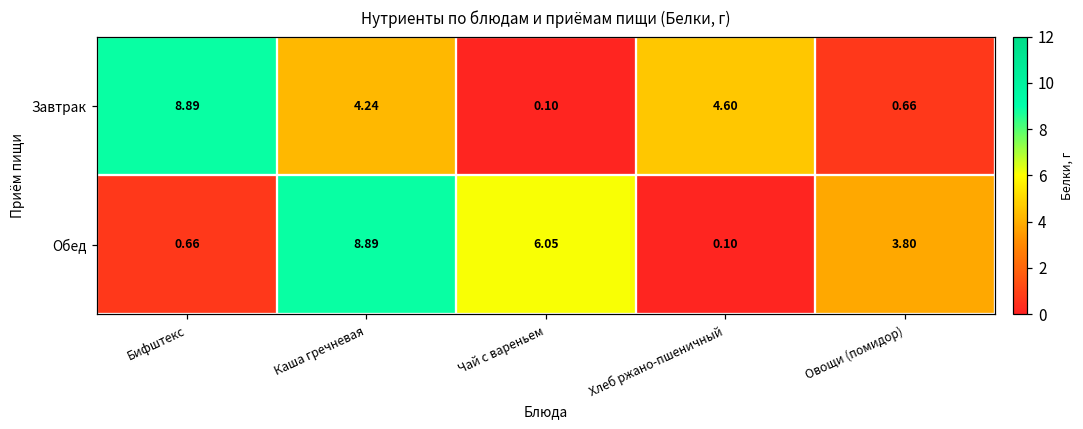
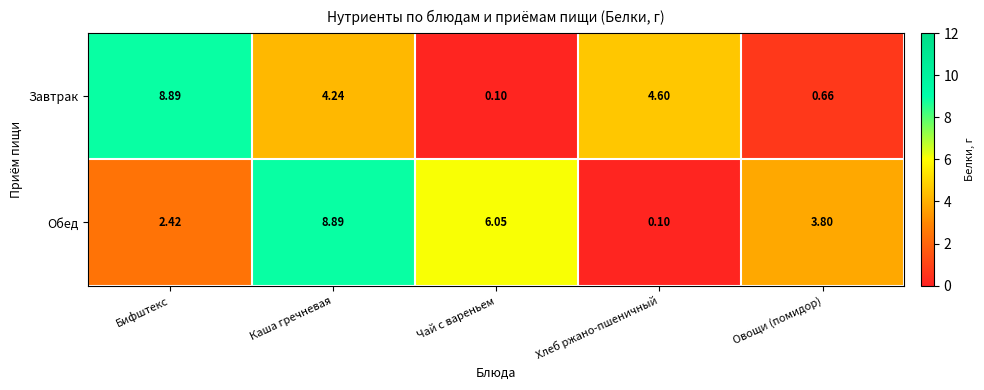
  {
    "Завтрак": {
      "Бифштекс": 8.89,
      "Каша гречневая": 4.24,
      "Чай с вареньем": 0.10,
      "Хлеб ржано-пшеничный": 4.60,
      "Овощи (помидор)": 0.66
    },
    "Обед": {
-     "Бифштекс": 0.66,
+     "Бифштекс": 2.42,
      "Каша гречневая": 8.89,
      "Чай с вареньем": 6.05,
      "Хлеб ржано-пшеничный": 0.10,
      "Овощи (помидор)": 3.80
    }
  }
